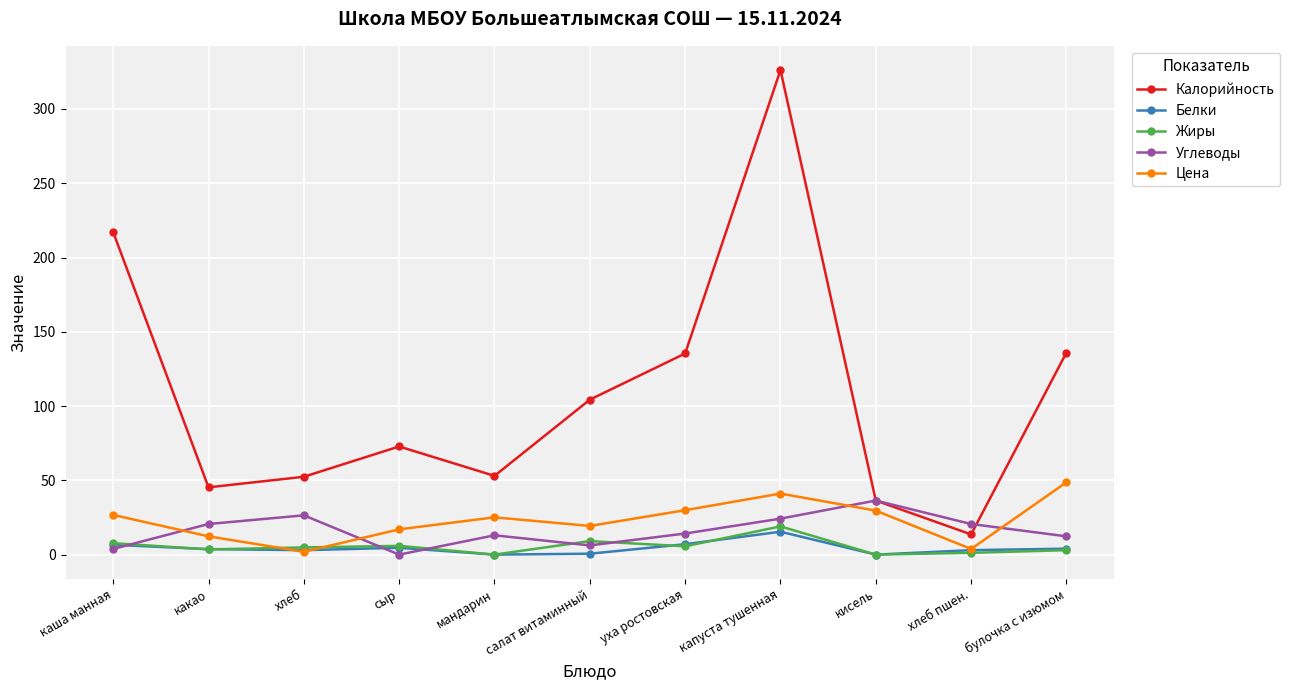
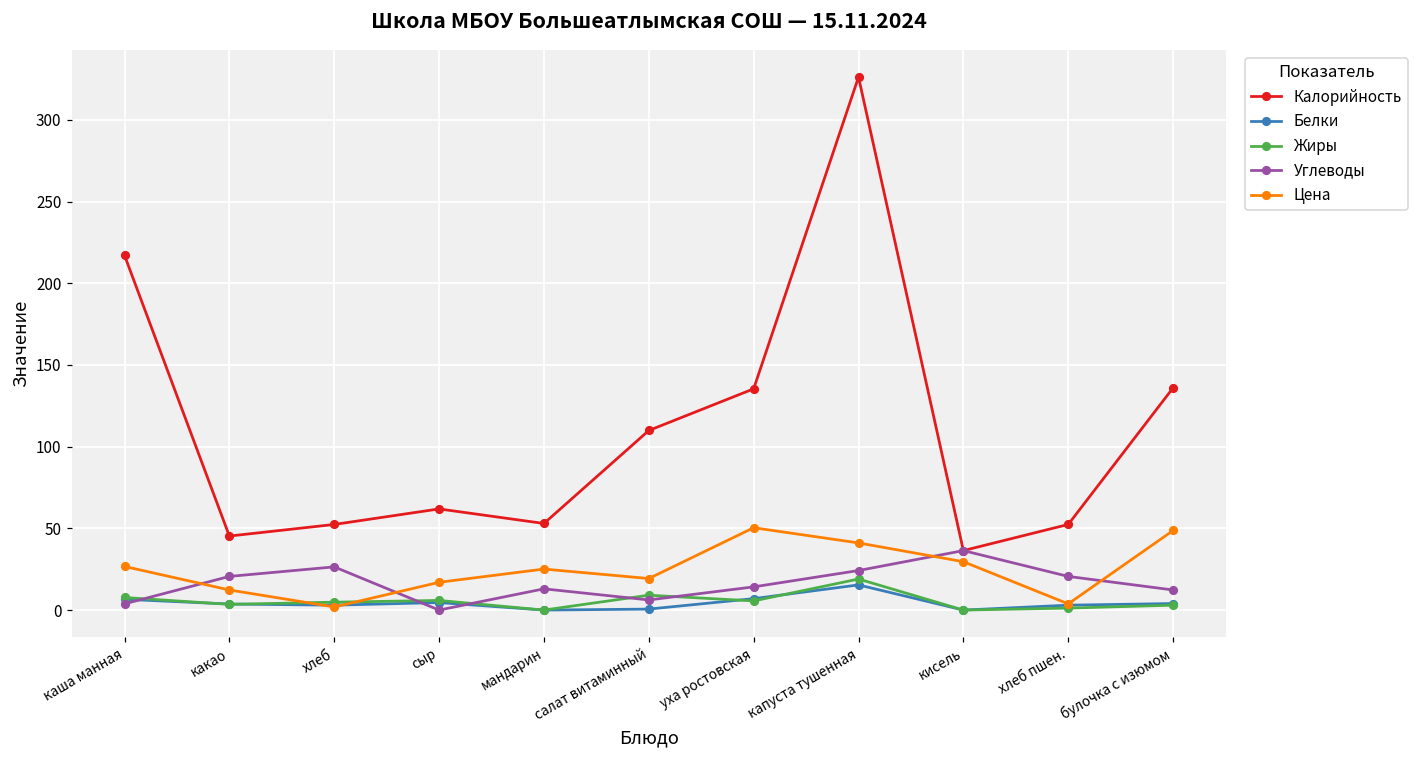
  {
    "Калорийность": {
      "каша манная": 217,
      "какао": 45,
      "хлеб": 52,
-     "сыр": 73,
+     "сыр": 62,
      "мандарин": 53,
-     "салат витаминный": 104,
+     "салат витаминный": 110,
      "уха ростовская": 135,
      "капуста тушенная": 326,
-     "хлеб пшен.": 14,
+     "хлеб пшен.": 52,
      "булочка с изюмом": 136
    },
    "Белки": {
      "салат витаминный": 1,
      "капуста тушенная": 15
    },
    "Жиры": {
      "хлеб": 5,
      "салат витаминный": 9,
      "капуста тушенная": 19,
      "хлеб пшен.": 1
    },
    "Углеводы": {
      "каша манная": 4,
      "какао": 21,
      "хлеб": 26,
      "сыр": 0,
      "мандарин": 13,
      "салат витаминный": 6,
      "уха ростовская": 14,
      "капуста тушенная": 24,
      "хлеб пшен.": 21,
      "булочка с изюмом": 12
    },
    "Цена": {
      "каша манная": 27,
      "какао": 12,
      "сыр": 17,
      "мандарин": 25,
      "салат витаминный": 19,
-     "уха ростовская": 30,
+     "уха ростовская": 50,
      "капуста тушенная": 41,
      "кисель": 30,
      "булочка с изюмом": 49
    }
  }
